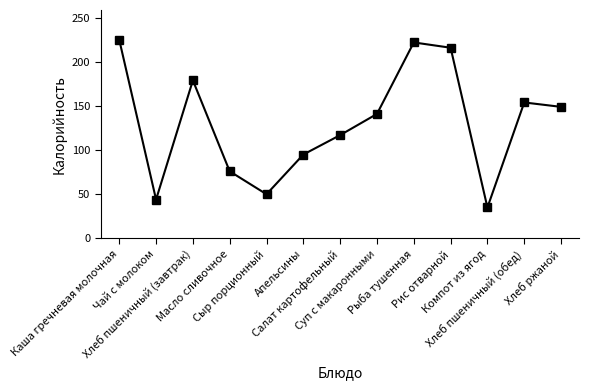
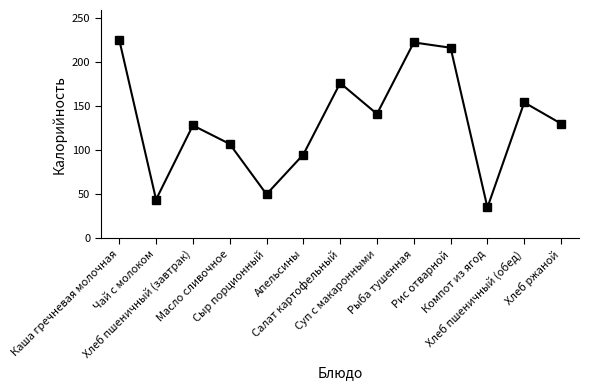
  {
    "Каша гречневая молочная": 230,
    "Чай с молоком": 40,
-   "Хлеб пшеничный (завтрак)": 180,
-   "Масло сливочное": 80,
+   "Хлеб пшеничный (завтрак)": 130,
+   "Масло сливочное": 110,
    "Сыр порционный": 50,
    "Апельсины": 100,
-   "Салат картофельный": 120,
+   "Салат картофельный": 180,
    "Суп с макаронными": 140,
    "Рыба тушенная": 220,
    "Рис отварной": 220,
    "Компот из ягод": 40,
    "Хлеб пшеничный (обед)": 150,
-   "Хлеб ржаной": 150
+   "Хлеб ржаной": 130
  }
